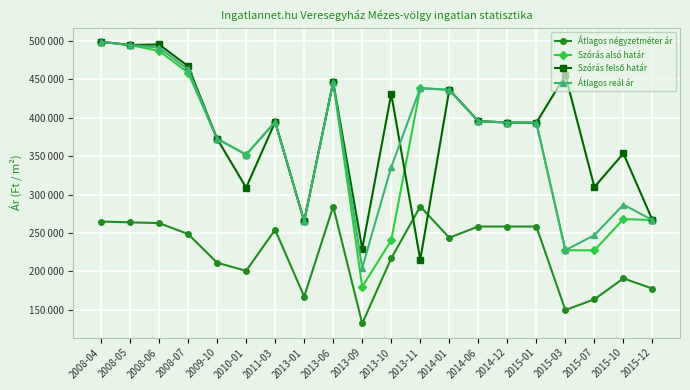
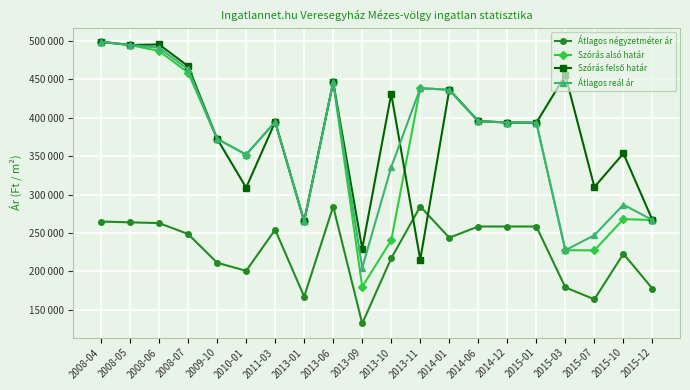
  {
    "Átlagos négyzetméter ár": {
      "2008-04": 260000,
      "2008-05": 260000,
      "2008-06": 260000,
      "2008-07": 250000,
      "2009-10": 210000,
      "2010-01": 200000,
      "2011-03": 250000,
      "2013-01": 170000,
      "2013-06": 280000,
      "2013-09": 130000,
      "2013-10": 220000,
      "2013-11": 280000,
      "2014-01": 240000,
      "2014-06": 260000,
      "2014-12": 260000,
      "2015-01": 260000,
-     "2015-03": 150000,
+     "2015-03": 180000,
      "2015-07": 160000,
-     "2015-10": 190000,
+     "2015-10": 220000,
      "2015-12": 180000
    },
    "Szórás felső határ": {
      "2008-06": 490000,
      "2008-07": 470000,
      "2010-01": 310000,
      "2013-09": 230000,
      "2013-10": 430000,
      "2013-11": 220000,
      "2015-07": 310000,
      "2015-10": 350000
    }
  }
